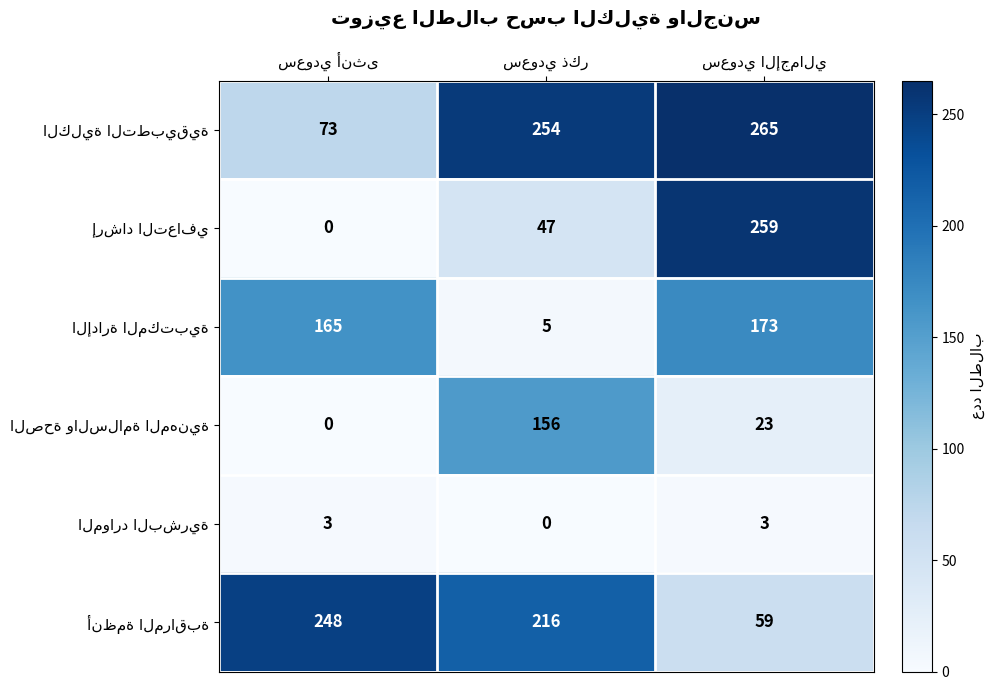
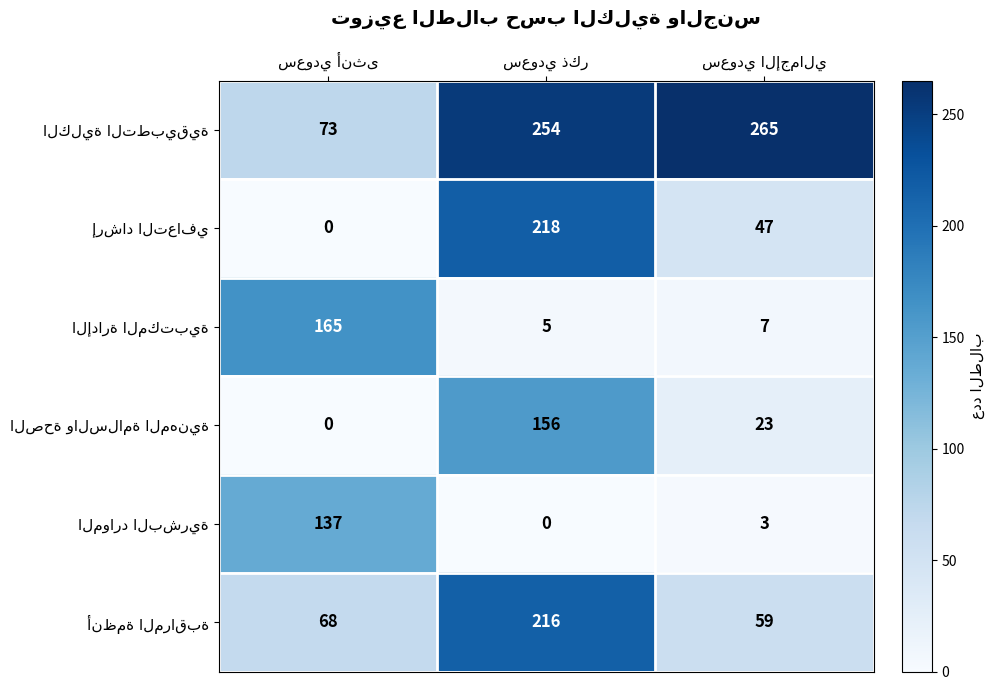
  {
    "الكلية التطبيقية": {
      "سعودي أنثى": 73,
      "سعودي ذكر": 254,
      "سعودي الإجمالي": 265
    },
    "إرشاد التعافي": {
      "سعودي أنثى": 0,
-     "سعودي ذكر": 47,
-     "سعودي الإجمالي": 259
+     "سعودي ذكر": 218,
+     "سعودي الإجمالي": 47
    },
    "الإدارة المكتبية": {
      "سعودي أنثى": 165,
      "سعودي ذكر": 5,
-     "سعودي الإجمالي": 173
+     "سعودي الإجمالي": 7
    },
    "الصحة والسلامة المهنية": {
      "سعودي أنثى": 0,
      "سعودي ذكر": 156,
      "سعودي الإجمالي": 23
    },
    "الموارد البشرية": {
-     "سعودي أنثى": 3,
+     "سعودي أنثى": 137,
      "سعودي ذكر": 0,
      "سعودي الإجمالي": 3
    },
    "أنظمة المراقبة": {
-     "سعودي أنثى": 248,
+     "سعودي أنثى": 68,
      "سعودي ذكر": 216,
      "سعودي الإجمالي": 59
    }
  }
